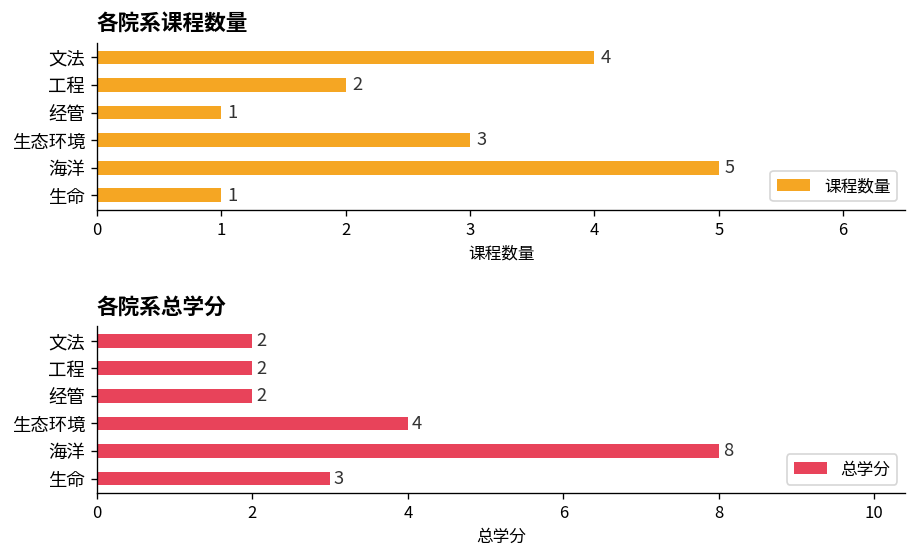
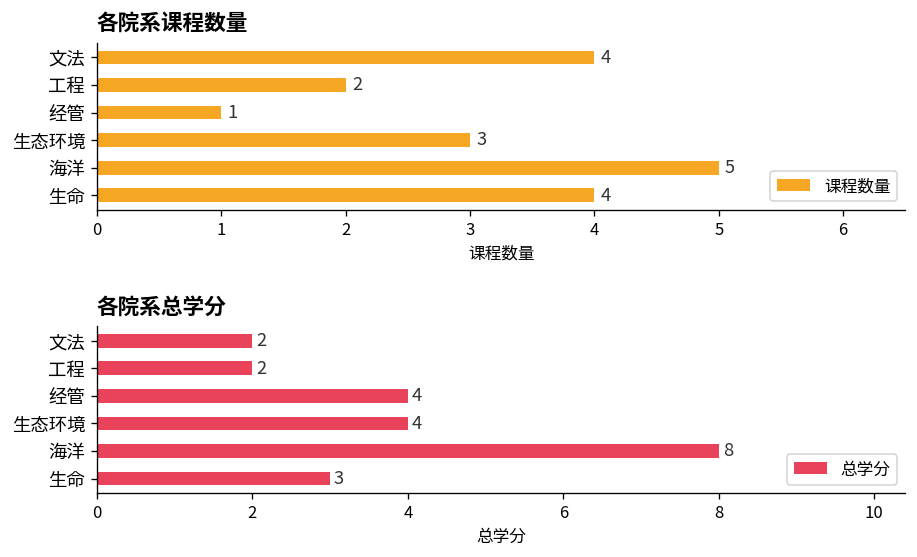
  {
    "各院系课程数量": {
      "文法": 4,
      "工程": 2,
      "经管": 1,
      "生态环境": 3,
      "海洋": 5,
-     "生命": 1
+     "生命": 4
    },
    "各院系总学分": {
      "文法": 2,
      "工程": 2,
-     "经管": 2,
+     "经管": 4,
      "生态环境": 4,
      "海洋": 8,
      "生命": 3
    }
  }
